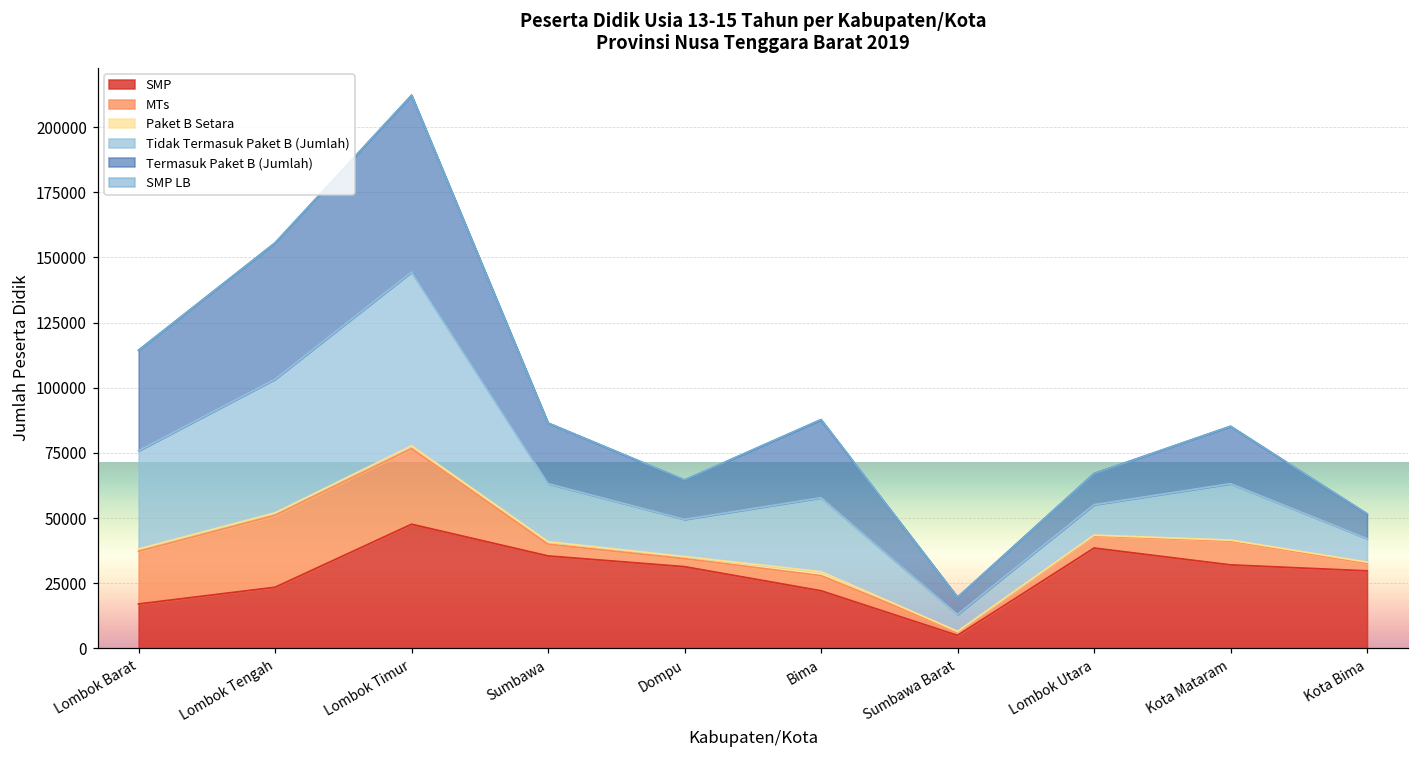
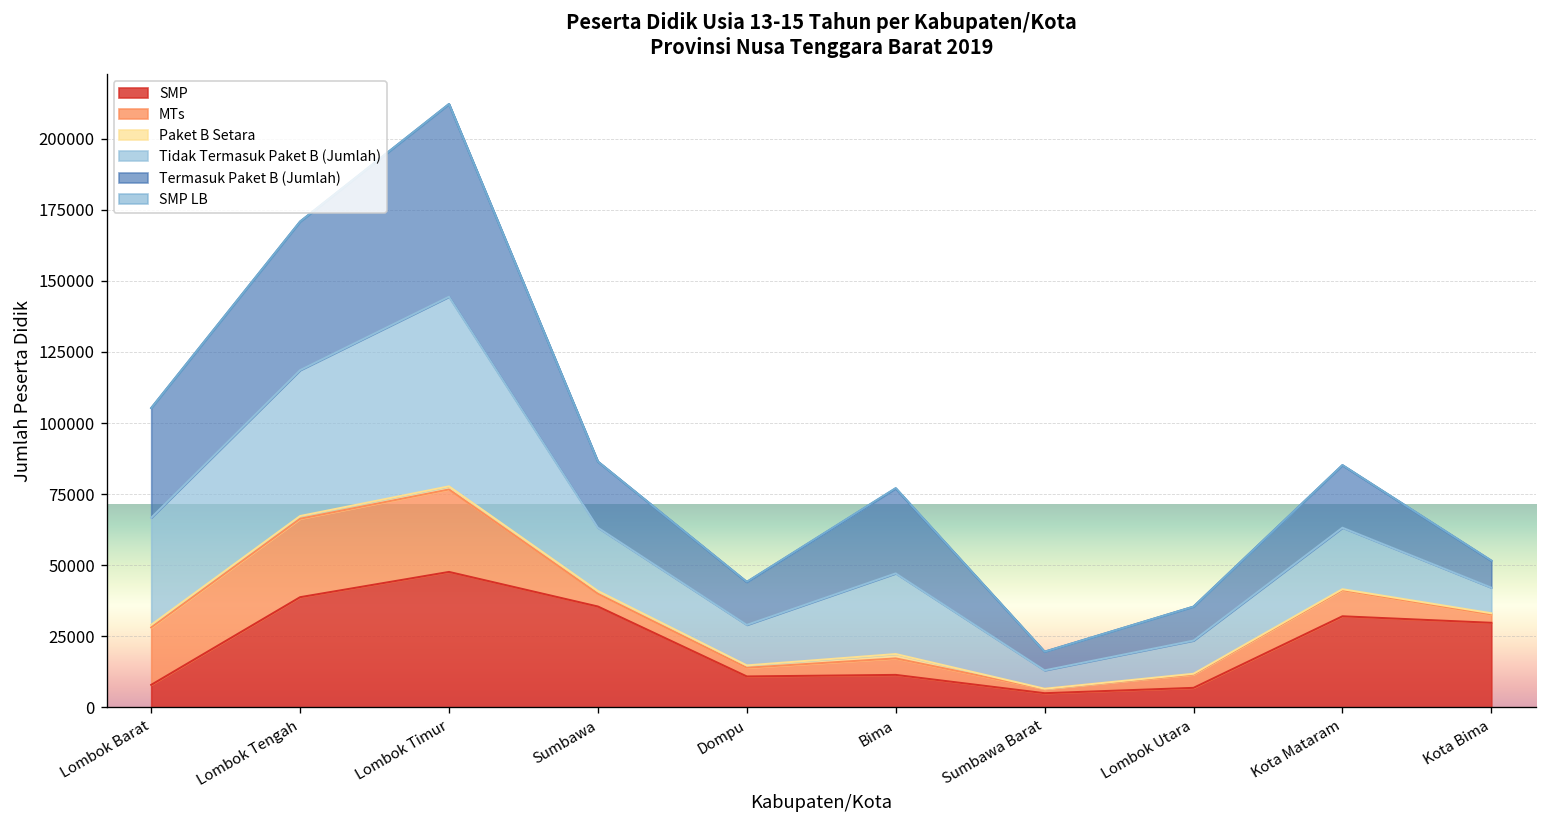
  {
    "SMP": {
-     "Lombok Barat": 17000,
-     "Lombok Tengah": 23000,
+     "Lombok Barat": 8000,
+     "Lombok Tengah": 39000,
      "Lombok Timur": 48000,
      "Sumbawa": 35000,
-     "Dompu": 31000,
-     "Bima": 22000,
+     "Dompu": 11000,
+     "Bima": 11000,
      "Sumbawa Barat": 5000,
-     "Lombok Utara": 39000,
+     "Lombok Utara": 7000,
      "Kota Mataram": 32000,
      "Kota Bima": 30000
    },
    "MTs": {
      "Lombok Timur": 29000,
      "Bima": 6000
    },
    "Paket B Setara": {
      "Lombok Timur": 1000,
      "Bima": 2000
    }
  }
